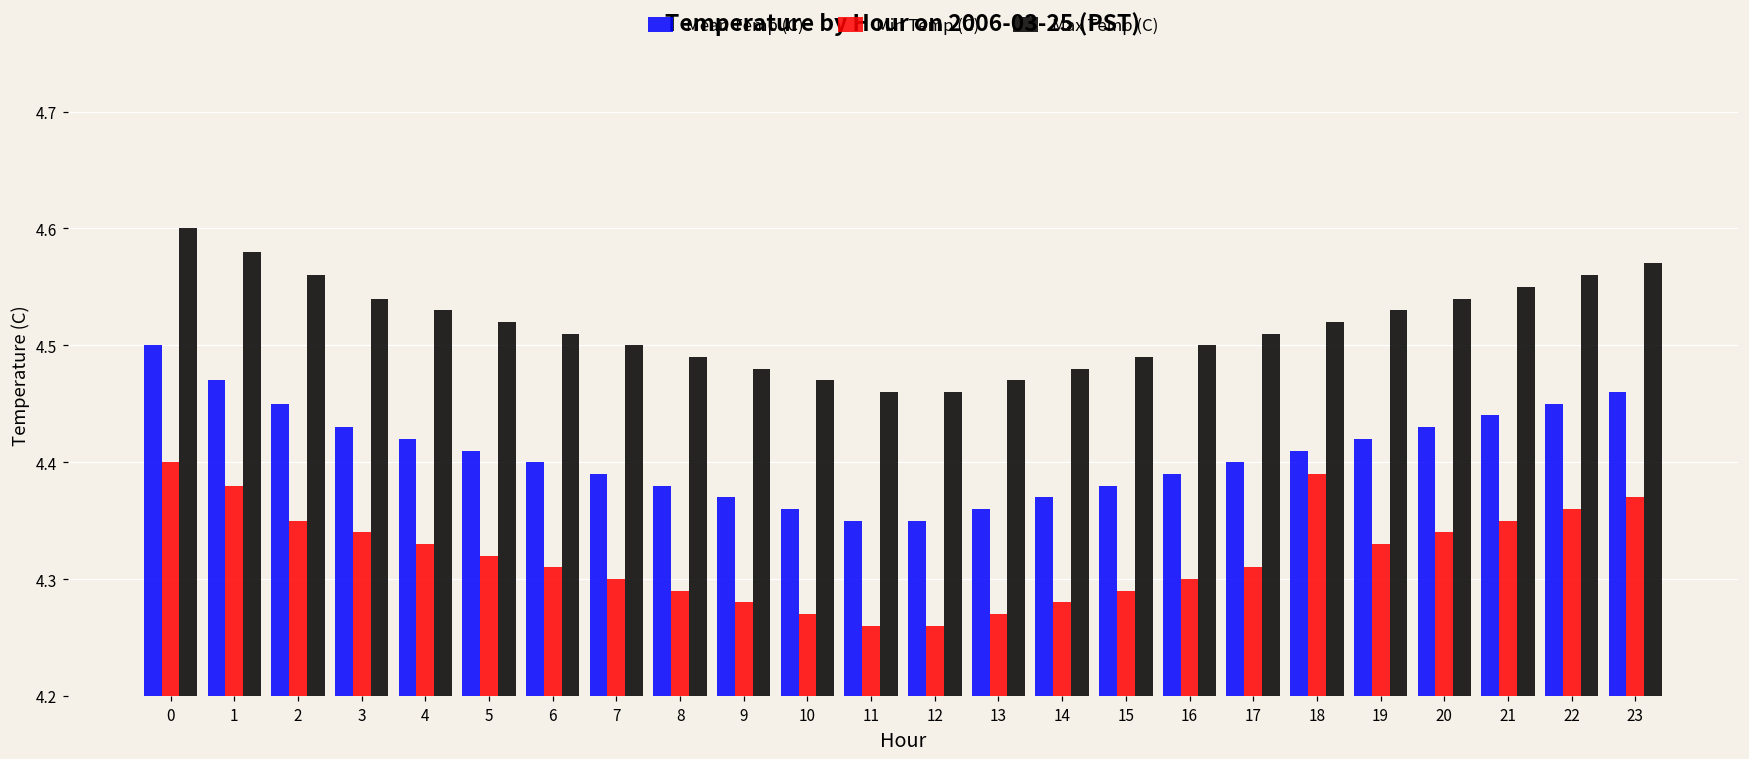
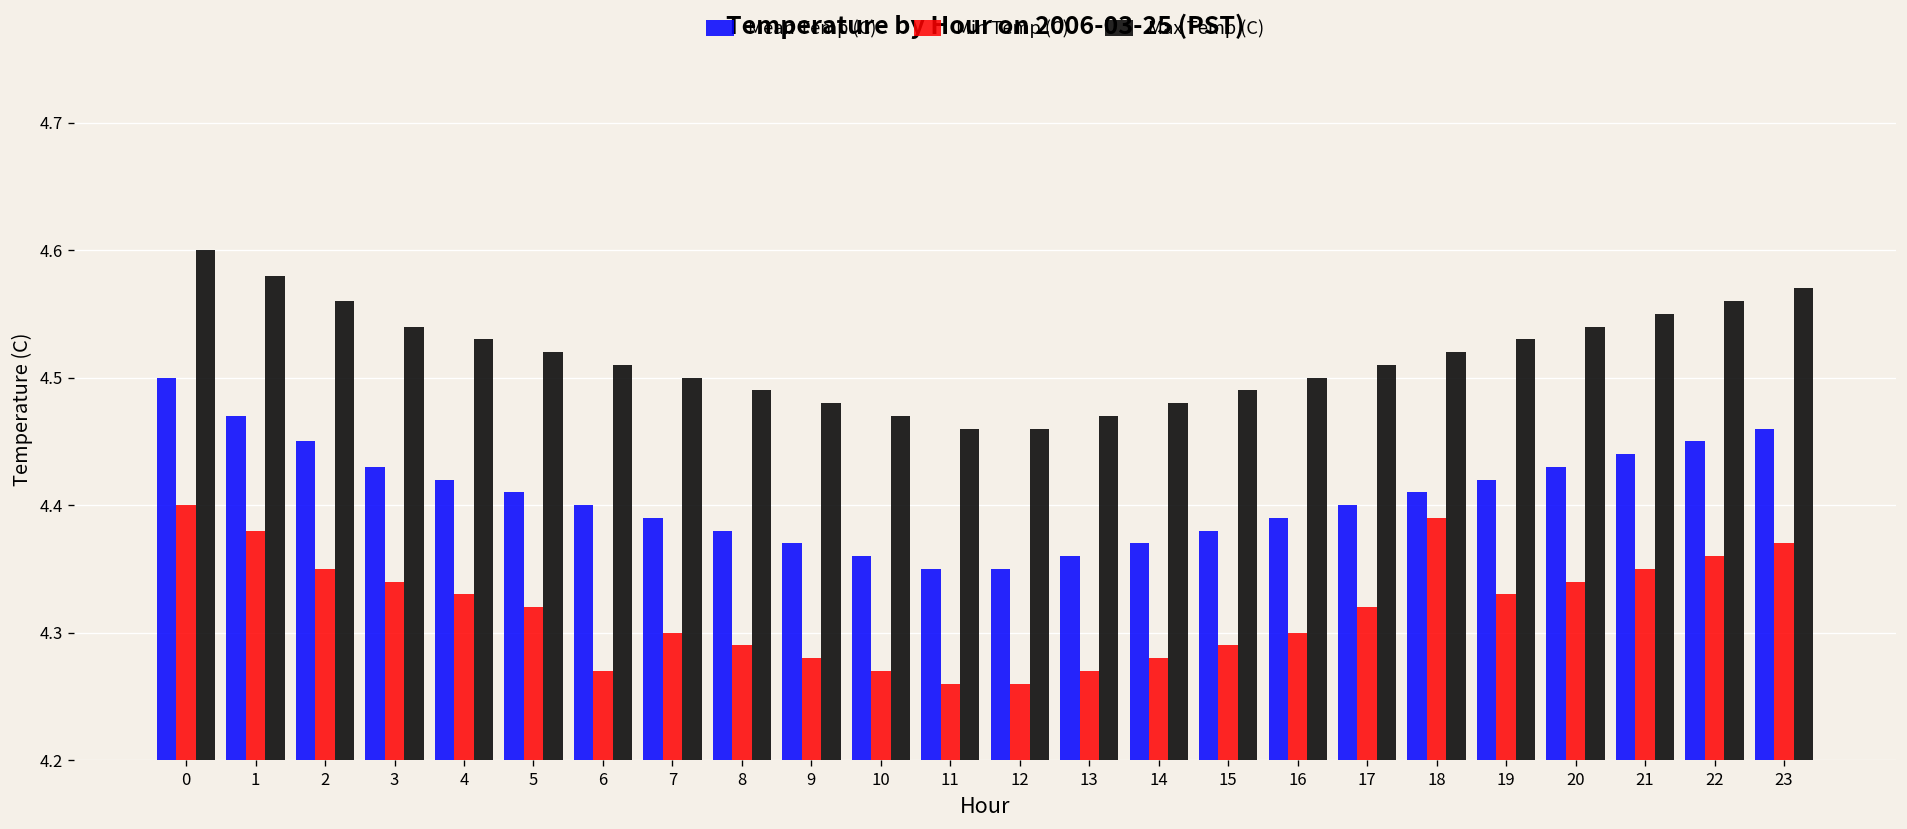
  {
    "Mean Temp (C)": {
      "0": 4.50,
      "1": 4.47,
      "2": 4.45,
      "3": 4.43,
      "4": 4.42,
      "5": 4.41,
      "6": 4.40,
      "7": 4.39,
      "8": 4.38,
      "9": 4.37,
      "10": 4.36,
      "11": 4.35,
      "12": 4.35,
      "13": 4.36,
      "14": 4.37,
      "15": 4.38,
      "16": 4.39,
      "17": 4.40,
      "18": 4.41,
      "19": 4.42,
      "20": 4.43,
      "21": 4.44,
      "22": 4.45,
      "23": 4.46
    },
    "Min Temp (C)": {
      "0": 4.40,
      "1": 4.38,
      "2": 4.35,
      "3": 4.34,
      "4": 4.33,
      "5": 4.32,
-     "6": 4.31,
+     "6": 4.27,
      "7": 4.30,
      "8": 4.29,
      "9": 4.28,
      "10": 4.27,
      "11": 4.26,
      "12": 4.26,
      "13": 4.27,
      "14": 4.28,
      "15": 4.29,
      "16": 4.30,
-     "17": 4.31,
+     "17": 4.32,
      "18": 4.39,
      "19": 4.33,
      "20": 4.34,
      "21": 4.35,
      "22": 4.36,
      "23": 4.37
    },
    "Max Temp (C)": {
      "0": 4.60,
      "1": 4.58,
      "2": 4.56,
      "3": 4.54,
      "4": 4.53,
      "5": 4.52,
      "6": 4.51,
      "7": 4.50,
      "8": 4.49,
      "9": 4.48,
      "10": 4.47,
      "11": 4.46,
      "12": 4.46,
      "13": 4.47,
      "14": 4.48,
      "15": 4.49,
      "16": 4.50,
      "17": 4.51,
      "18": 4.52,
      "19": 4.53,
      "20": 4.54,
      "21": 4.55,
      "22": 4.56,
      "23": 4.57
    }
  }
